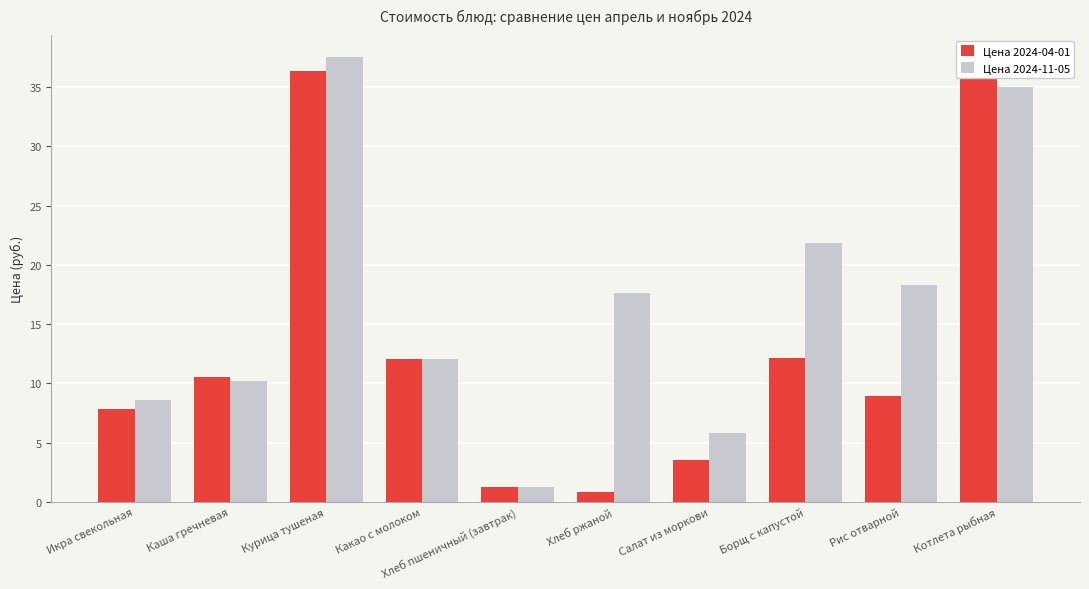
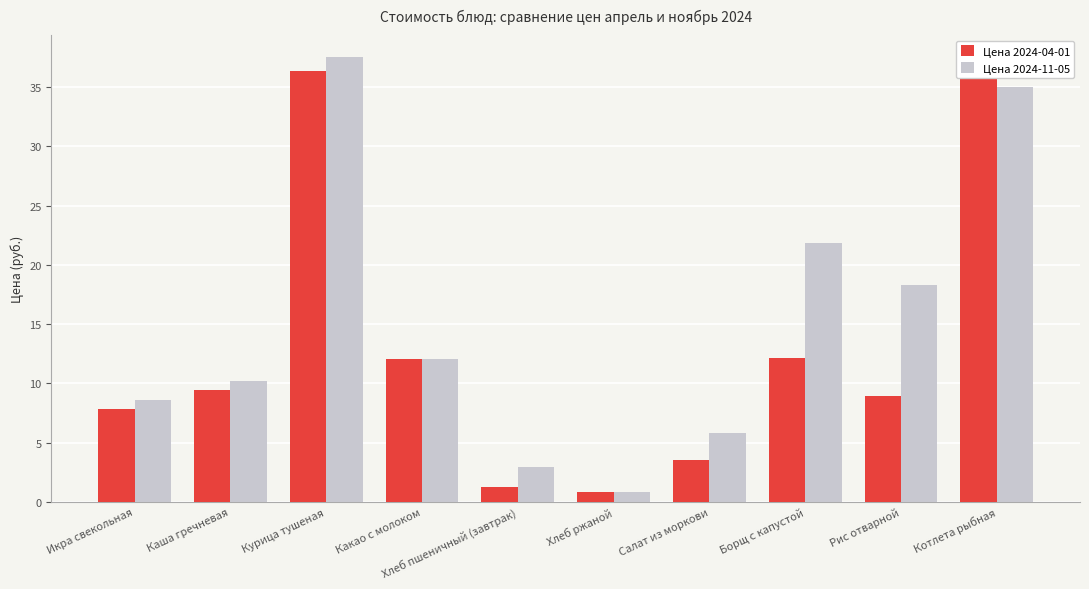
  {
    "Цена 2024-04-01": {
      "Икра свекольная": 7.9,
-     "Каша гречневая": 10.6,
+     "Каша гречневая": 9.5,
      "Курица тушеная": 36.4,
      "Какао с молоком": 12.0,
      "Хлеб пшеничный (завтрак)": 1.3,
      "Хлеб ржаной": 0.8,
      "Салат из моркови": 3.5,
      "Борщ с капустой": 12.1,
      "Рис отварной": 8.9
    },
    "Цена 2024-11-05": {
      "Икра свекольная": 8.6,
      "Каша гречневая": 10.2,
      "Курица тушеная": 37.5,
      "Какао с молоком": 12.0,
-     "Хлеб пшеничный (завтрак)": 1.3,
-     "Хлеб ржаной": 17.7,
+     "Хлеб пшеничный (завтрак)": 2.9,
+     "Хлеб ржаной": 0.8,
      "Салат из моркови": 5.8,
      "Борщ с капустой": 21.8,
      "Рис отварной": 18.3,
      "Котлета рыбная": 35.0
    }
  }
